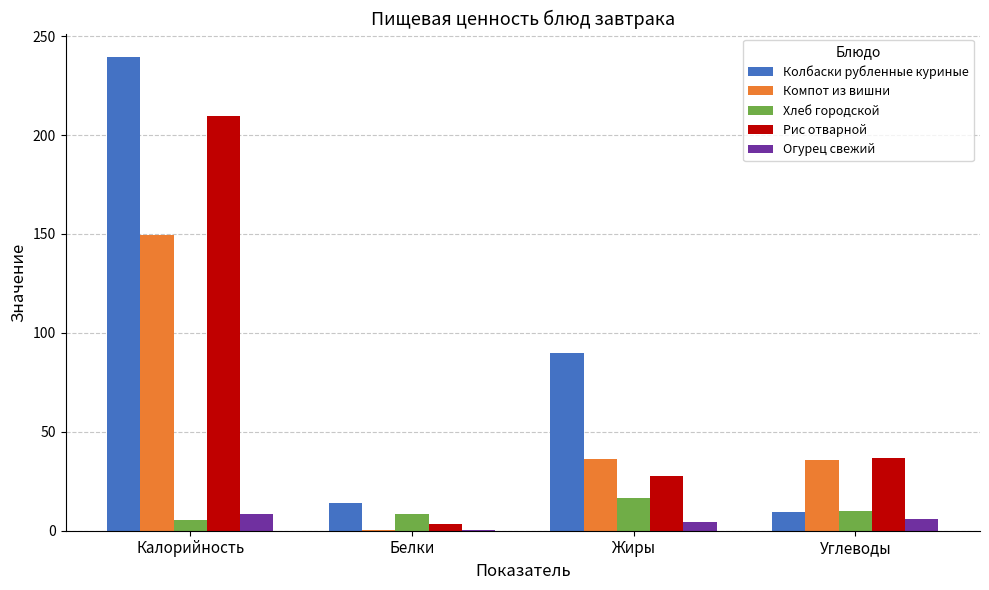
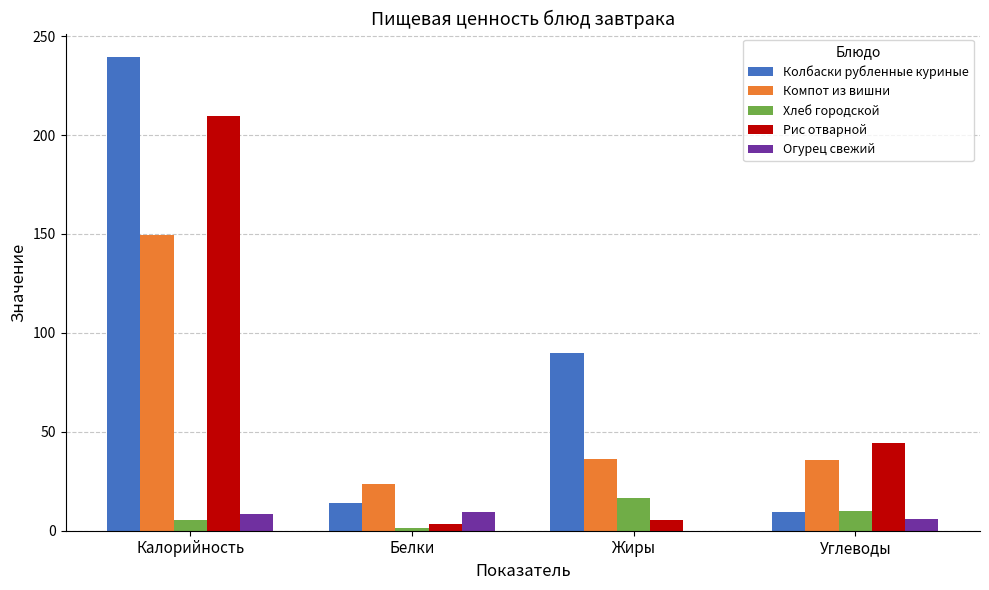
  {
    "Колбаски рубленные куриные": {
      "Калорийность": 239,
      "Белки": 14,
      "Жиры": 90,
      "Углеводы": 10
    },
    "Компот из вишни": {
      "Калорийность": 150,
-     "Белки": 0,
+     "Белки": 23,
      "Жиры": 36,
      "Углеводы": 36
    },
    "Хлеб городской": {
      "Калорийность": 6,
-     "Белки": 9,
+     "Белки": 2,
      "Жиры": 17,
      "Углеводы": 10
    },
    "Рис отварной": {
      "Калорийность": 210,
      "Белки": 4,
-     "Жиры": 28,
-     "Углеводы": 37
+     "Жиры": 5,
+     "Углеводы": 44
    },
    "Огурец свежий": {
      "Калорийность": 8,
-     "Белки": 1,
-     "Жиры": 5,
+     "Белки": 10,
+     "Жиры": 0,
      "Углеводы": 6
    }
  }
